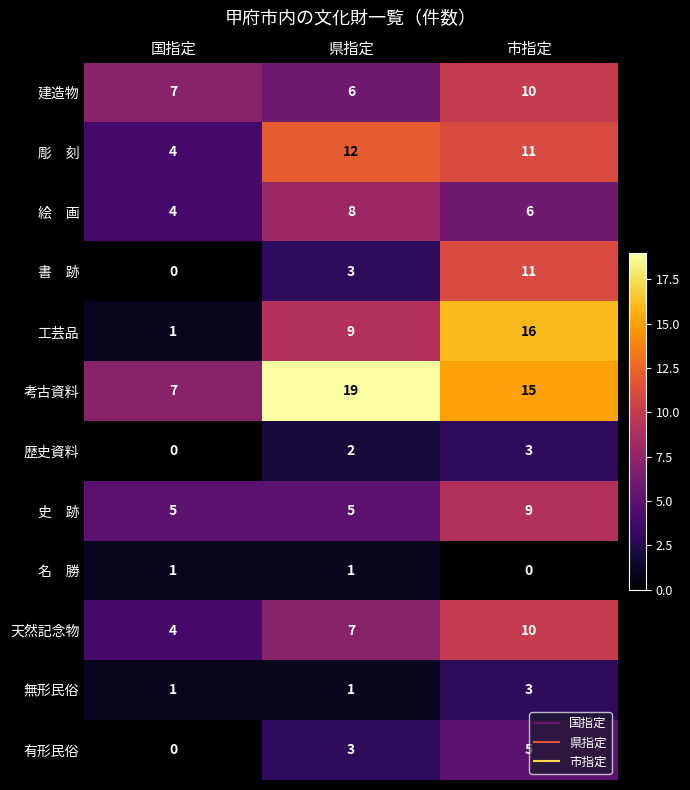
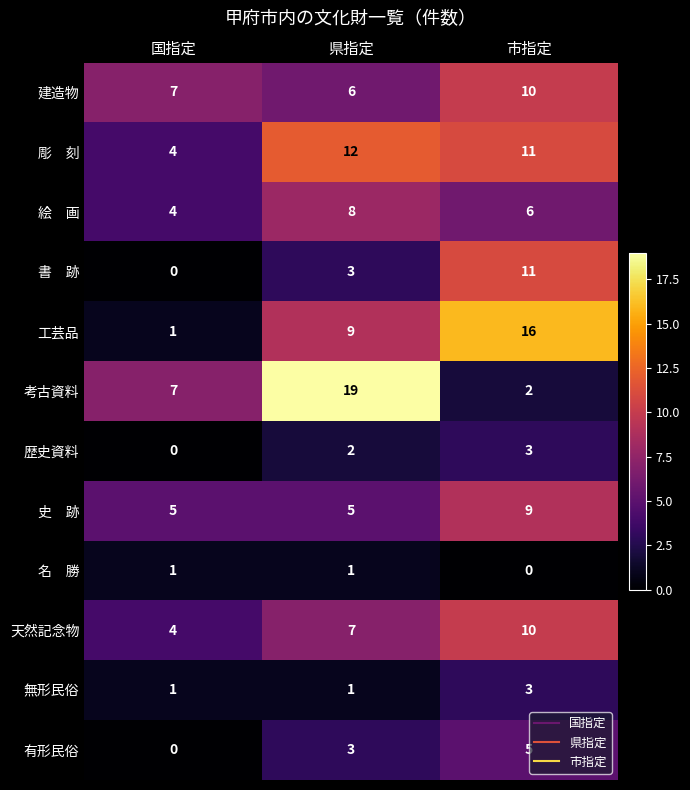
  {
    "建造物": {
      "国指定": 7,
      "県指定": 6,
      "市指定": 10
    },
    "彫 刻": {
      "国指定": 4,
      "県指定": 12,
      "市指定": 11
    },
    "絵 画": {
      "国指定": 4,
      "県指定": 8,
      "市指定": 6
    },
    "書 跡": {
      "国指定": 0,
      "県指定": 3,
      "市指定": 11
    },
    "工芸品": {
      "国指定": 1,
      "県指定": 9,
      "市指定": 16
    },
    "考古資料": {
      "国指定": 7,
      "県指定": 19,
-     "市指定": 15
+     "市指定": 2
    },
    "歴史資料": {
      "国指定": 0,
      "県指定": 2,
      "市指定": 3
    },
    "史 跡": {
      "国指定": 5,
      "県指定": 5,
      "市指定": 9
    },
    "名 勝": {
      "国指定": 1,
      "県指定": 1,
      "市指定": 0
    },
    "天然記念物": {
      "国指定": 4,
      "県指定": 7,
      "市指定": 10
    },
    "無形民俗": {
      "国指定": 1,
      "県指定": 1,
      "市指定": 3
    },
    "有形民俗": {
      "国指定": 0,
      "県指定": 3
    }
  }
